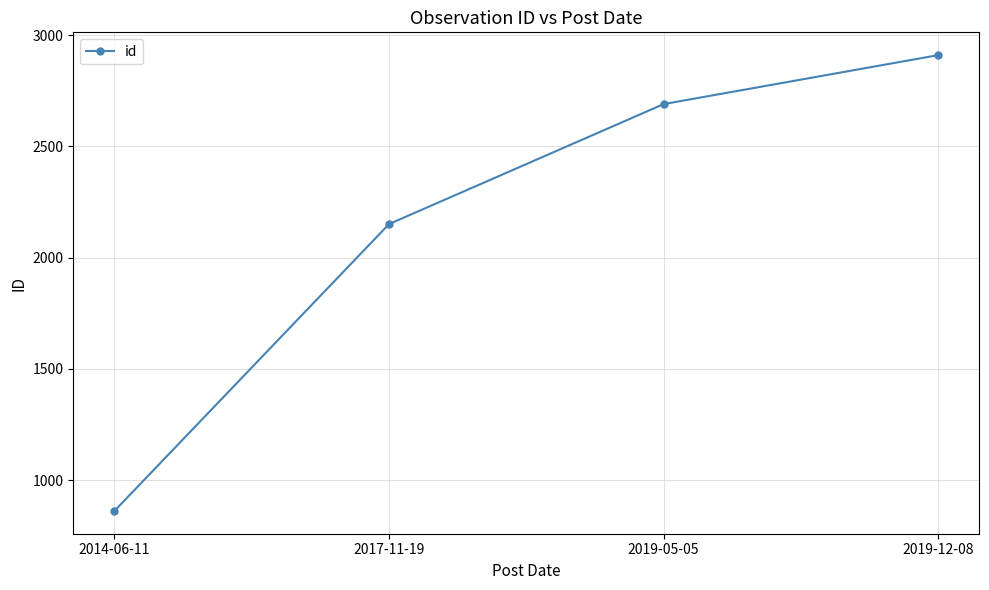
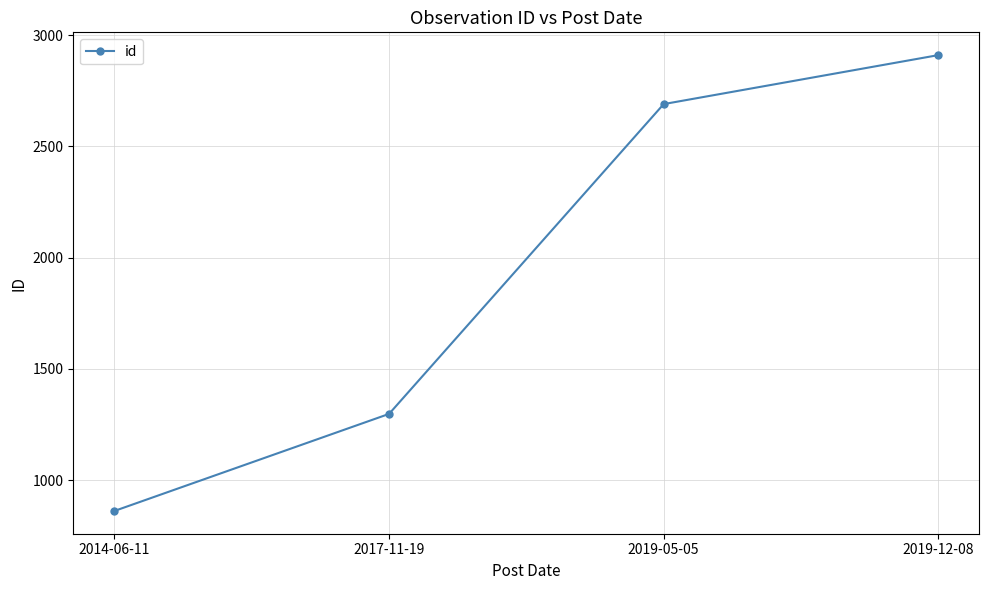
  {
    "2014-06-11": 860,
-   "2017-11-19": 2150,
+   "2017-11-19": 1300,
    "2019-05-05": 2690,
    "2019-12-08": 2910
  }
